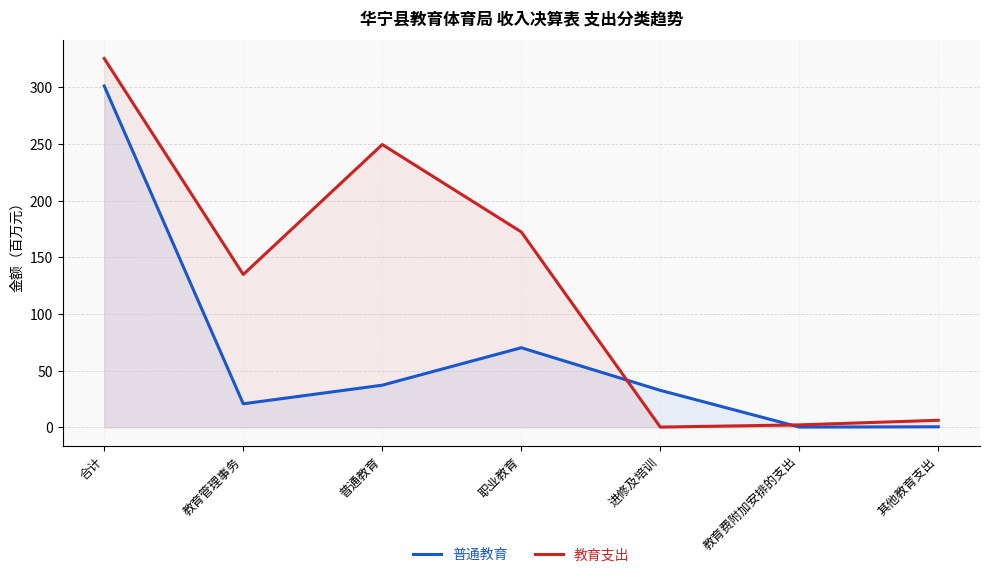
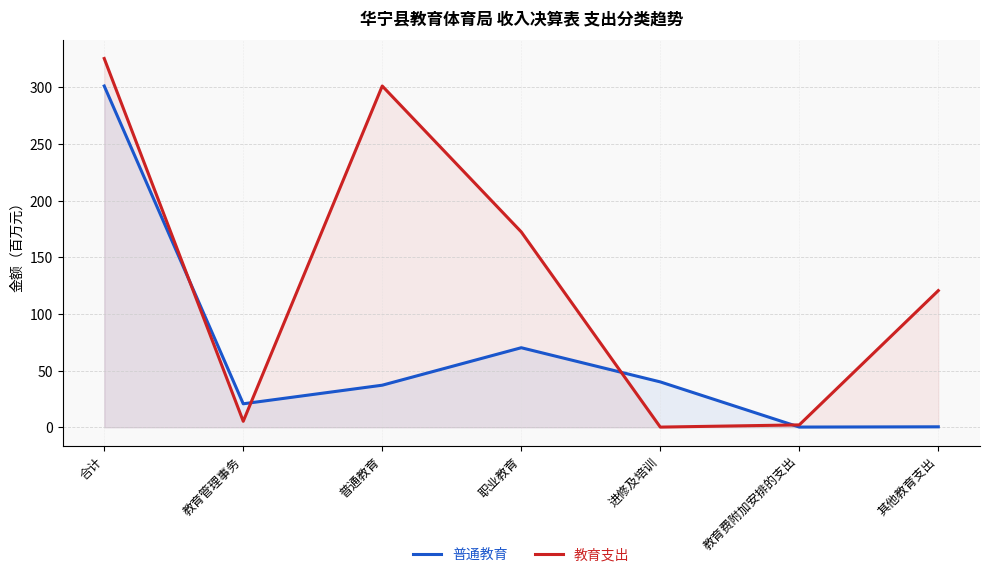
  {
    "普通教育": {
      "合计": 301,
      "教育管理事务": 21,
      "普通教育": 37,
      "职业教育": 70,
-     "进修及培训": 33,
+     "进修及培训": 40,
      "其他教育支出": 0
    },
    "教育支出": {
      "合计": 325,
-     "教育管理事务": 135,
-     "普通教育": 249,
+     "教育管理事务": 5,
+     "普通教育": 301,
      "职业教育": 172,
      "进修及培训": 0,
-     "其他教育支出": 6
+     "其他教育支出": 121
    }
  }
